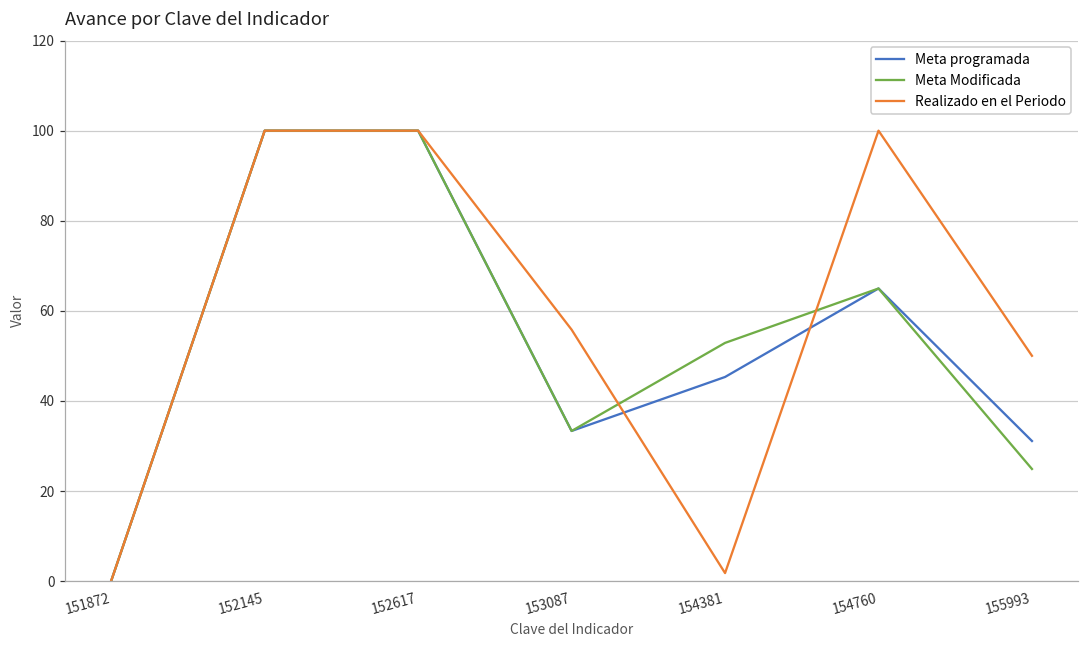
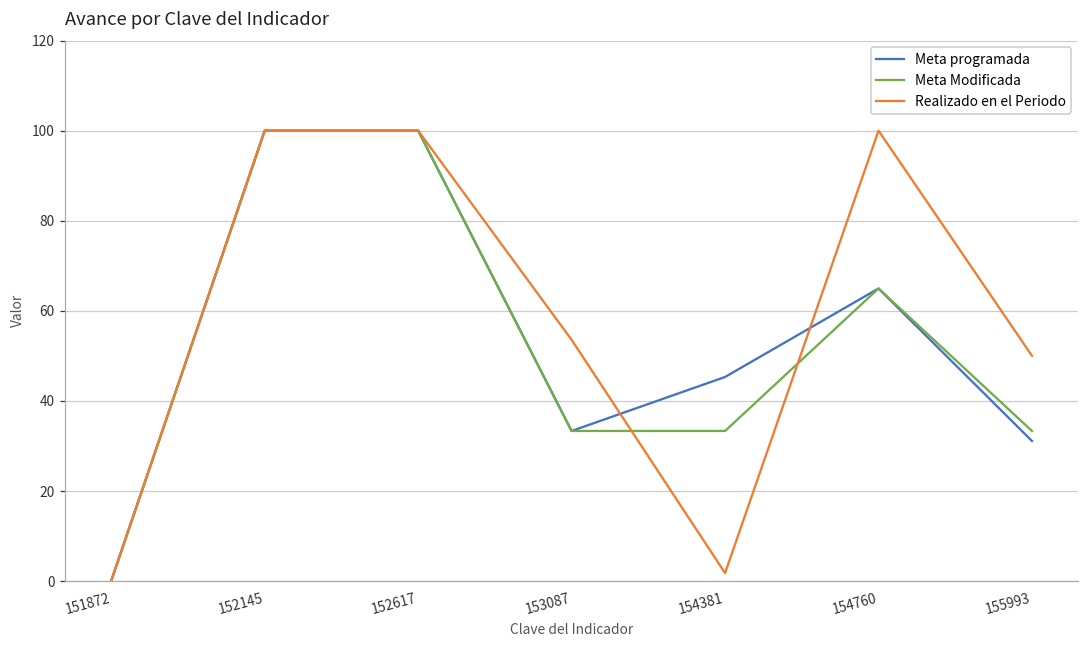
  {
    "Meta programada": {
      "154381": 45,
      "155993": 31
    },
    "Meta Modificada": {
-     "154381": 53,
-     "155993": 25
+     "154381": 33,
+     "155993": 33
    },
    "Realizado en el Periodo": {
-     "153087": 56,
+     "153087": 54,
      "154381": 2,
      "154760": 100,
      "155993": 50
    }
  }
